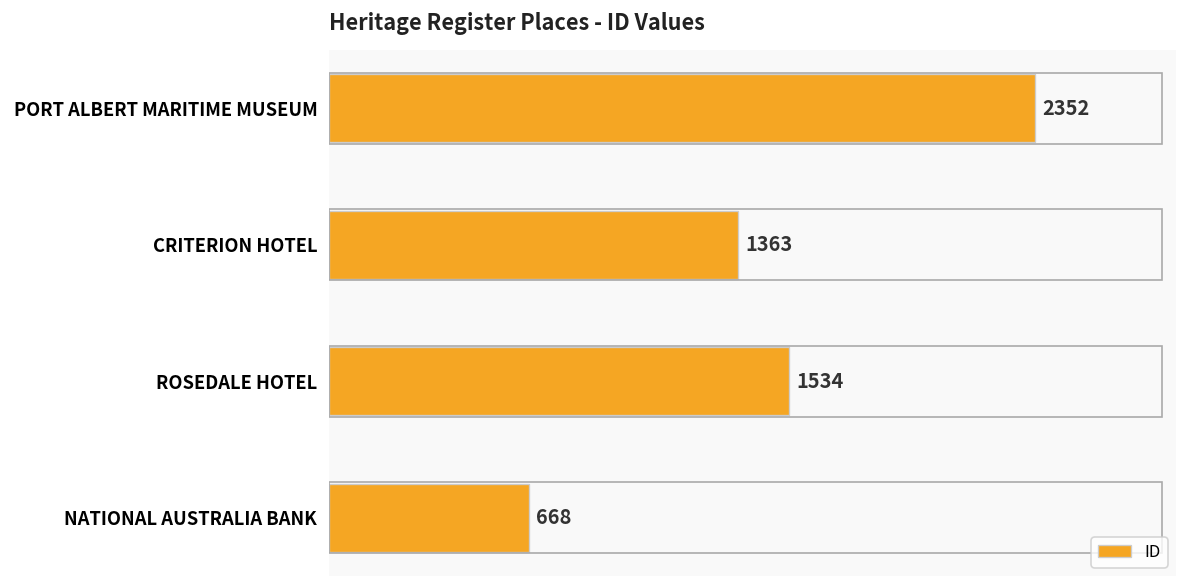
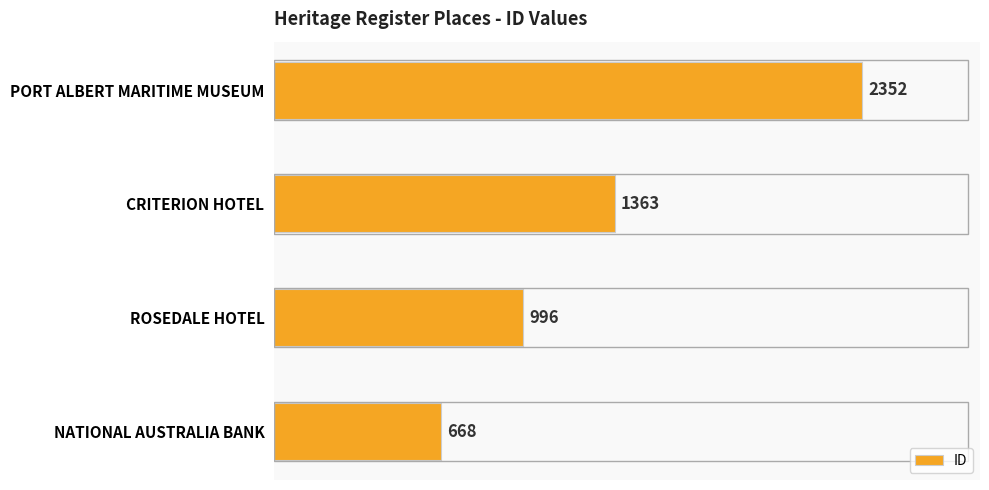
  {
    "PORT ALBERT MARITIME MUSEUM": 2352,
    "CRITERION HOTEL": 1363,
-   "ROSEDALE HOTEL": 1534,
+   "ROSEDALE HOTEL": 996,
    "NATIONAL AUSTRALIA BANK": 668
  }
